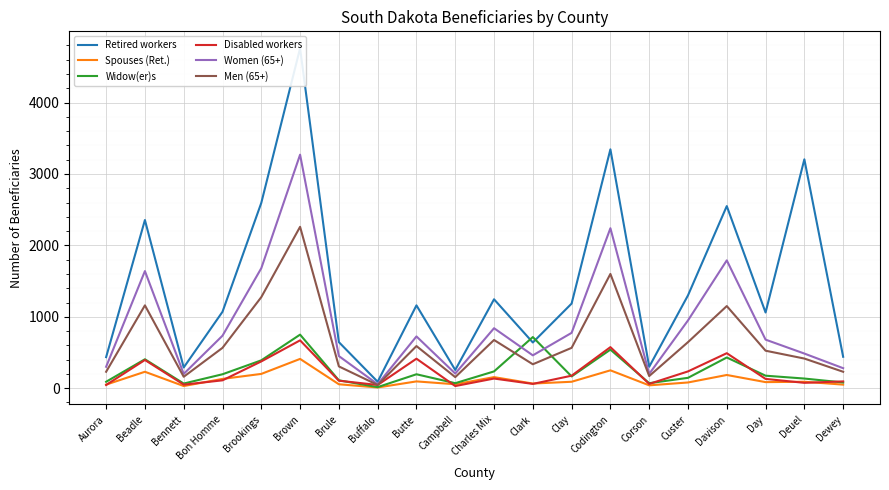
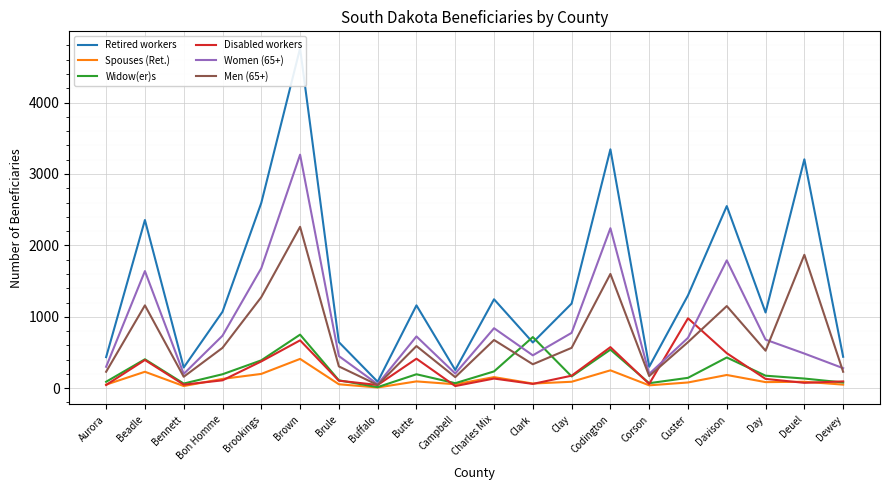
  {
    "Retired workers": {
      "Aurora": 400,
      "Beadle": 2400,
      "Bennett": 300,
      "Bon Homme": 1100,
      "Brookings": 2600,
      "Brule": 600,
      "Butte": 1200,
      "Campbell": 300,
      "Charles Mix": 1200,
      "Clark": 600,
      "Clay": 1200,
      "Codington": 3300,
      "Corson": 300,
      "Custer": 1300,
      "Davison": 2600,
      "Day": 1100,
      "Deuel": 3200,
      "Dewey": 400
    },
    "Spouses (Ret.)": {
      "Beadle": 200,
      "Brookings": 200,
      "Brown": 400,
      "Brule": 100,
      "Butte": 100,
      "Clay": 100,
      "Codington": 300,
      "Custer": 100,
      "Davison": 200,
      "Day": 100
    },
    "Widow(er)s": {
      "Aurora": 100,
      "Bon Homme": 200,
      "Brown": 800,
      "Butte": 200,
      "Charles Mix": 200,
      "Clark": 700,
      "Custer": 100,
      "Davison": 400,
      "Day": 200,
      "Deuel": 100
    },
    "Disabled workers": {
      "Brown": 700,
      "Butte": 400,
-     "Custer": 200,
+     "Custer": 1000,
      "Davison": 500,
      "Day": 100
    },
    "Women (65+)": {
      "Aurora": 300,
      "Beadle": 1600,
      "Bennett": 200,
      "Bon Homme": 700,
      "Brookings": 1700,
      "Brown": 3300,
      "Brule": 500,
      "Butte": 700,
      "Campbell": 200,
      "Charles Mix": 800,
      "Clark": 500,
      "Clay": 800,
      "Codington": 2200,
-     "Custer": 900,
+     "Custer": 700,
      "Davison": 1800,
      "Day": 700,
      "Deuel": 500,
      "Dewey": 300
    },
    "Men (65+)": {
      "Aurora": 200,
      "Beadle": 1200,
      "Bennett": 200,
      "Bon Homme": 600,
      "Brookings": 1300,
      "Brown": 2300,
      "Brule": 300,
      "Butte": 600,
      "Campbell": 200,
      "Charles Mix": 700,
      "Clark": 300,
      "Clay": 600,
      "Codington": 1600,
      "Custer": 600,
      "Davison": 1200,
      "Day": 500,
-     "Deuel": 400,
+     "Deuel": 1900,
      "Dewey": 200
    }
  }
